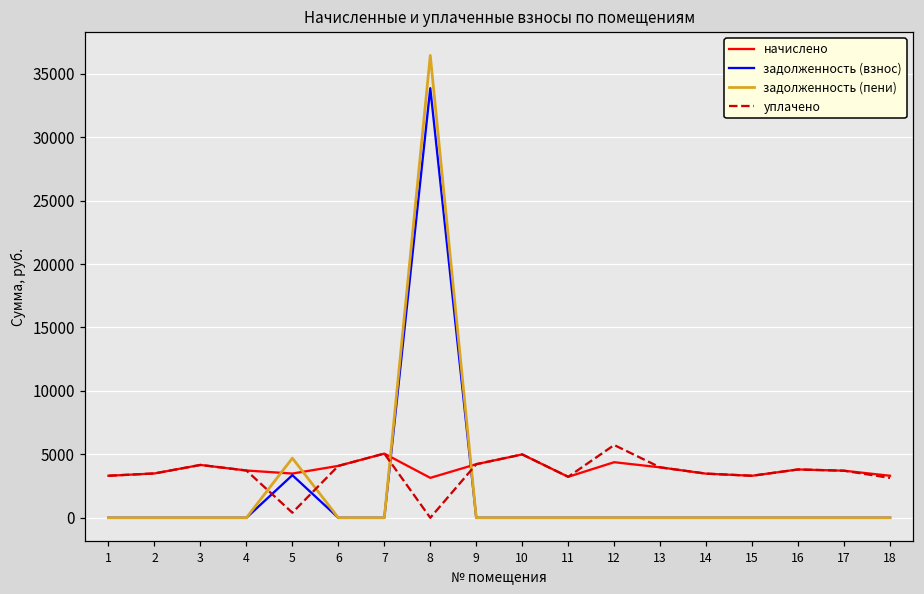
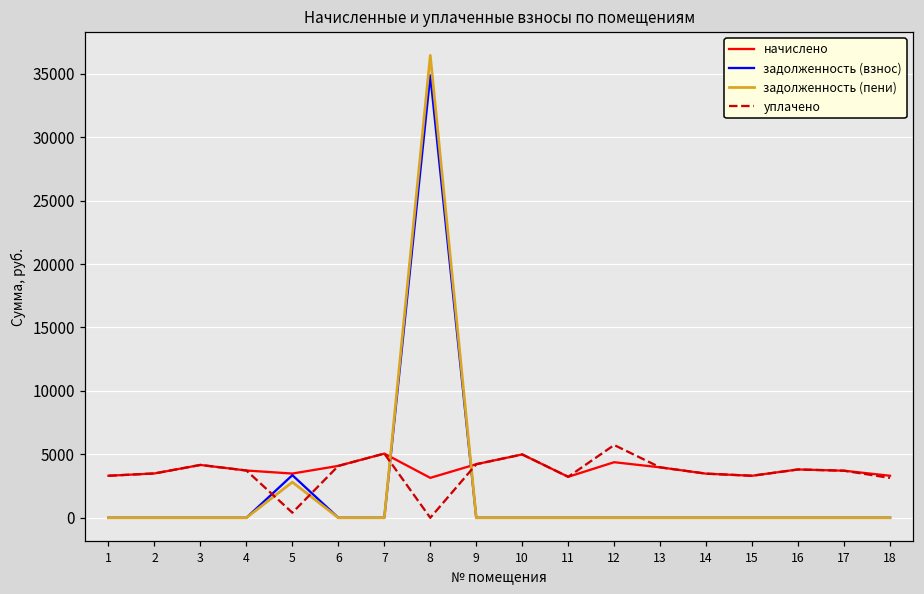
  {
    "задолженность (взнос)": {
-     "8": 33900
+     "8": 34900
    },
    "задолженность (пени)": {
-     "5": 4700,
+     "5": 2800,
      "8": 36400
    }
  }
